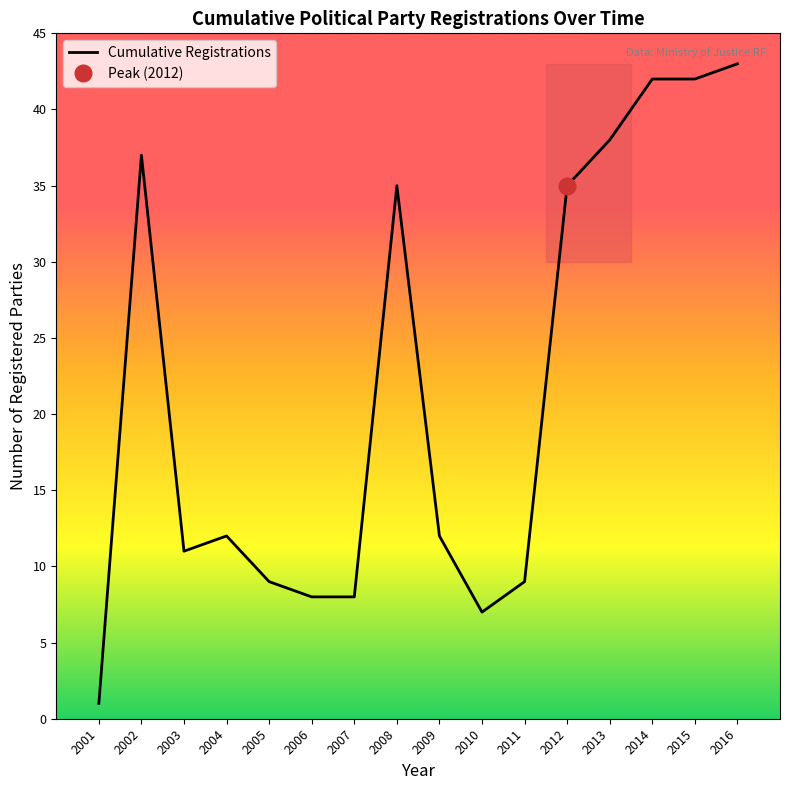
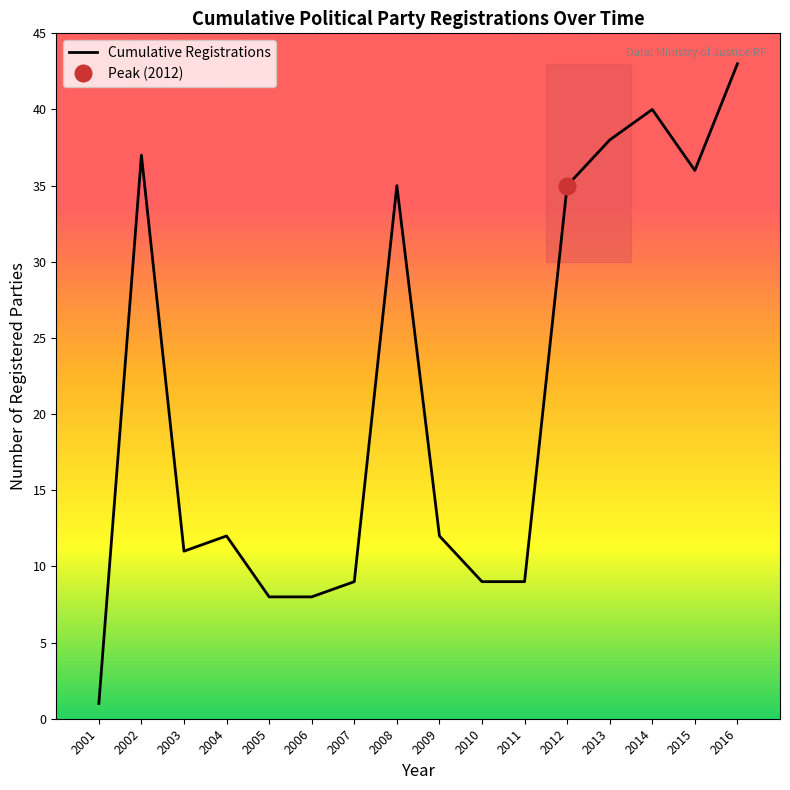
  {
    "Cumulative Registrations": {
      "2001": 1,
      "2002": 37,
      "2003": 11,
      "2004": 12,
-     "2005": 9,
+     "2005": 8,
      "2006": 8,
-     "2007": 8,
+     "2007": 9,
      "2008": 35,
      "2009": 12,
-     "2010": 7,
+     "2010": 9,
      "2011": 9,
-     "2014": 42,
-     "2015": 42,
+     "2014": 40,
+     "2015": 36,
      "2016": 43
    }
  }
